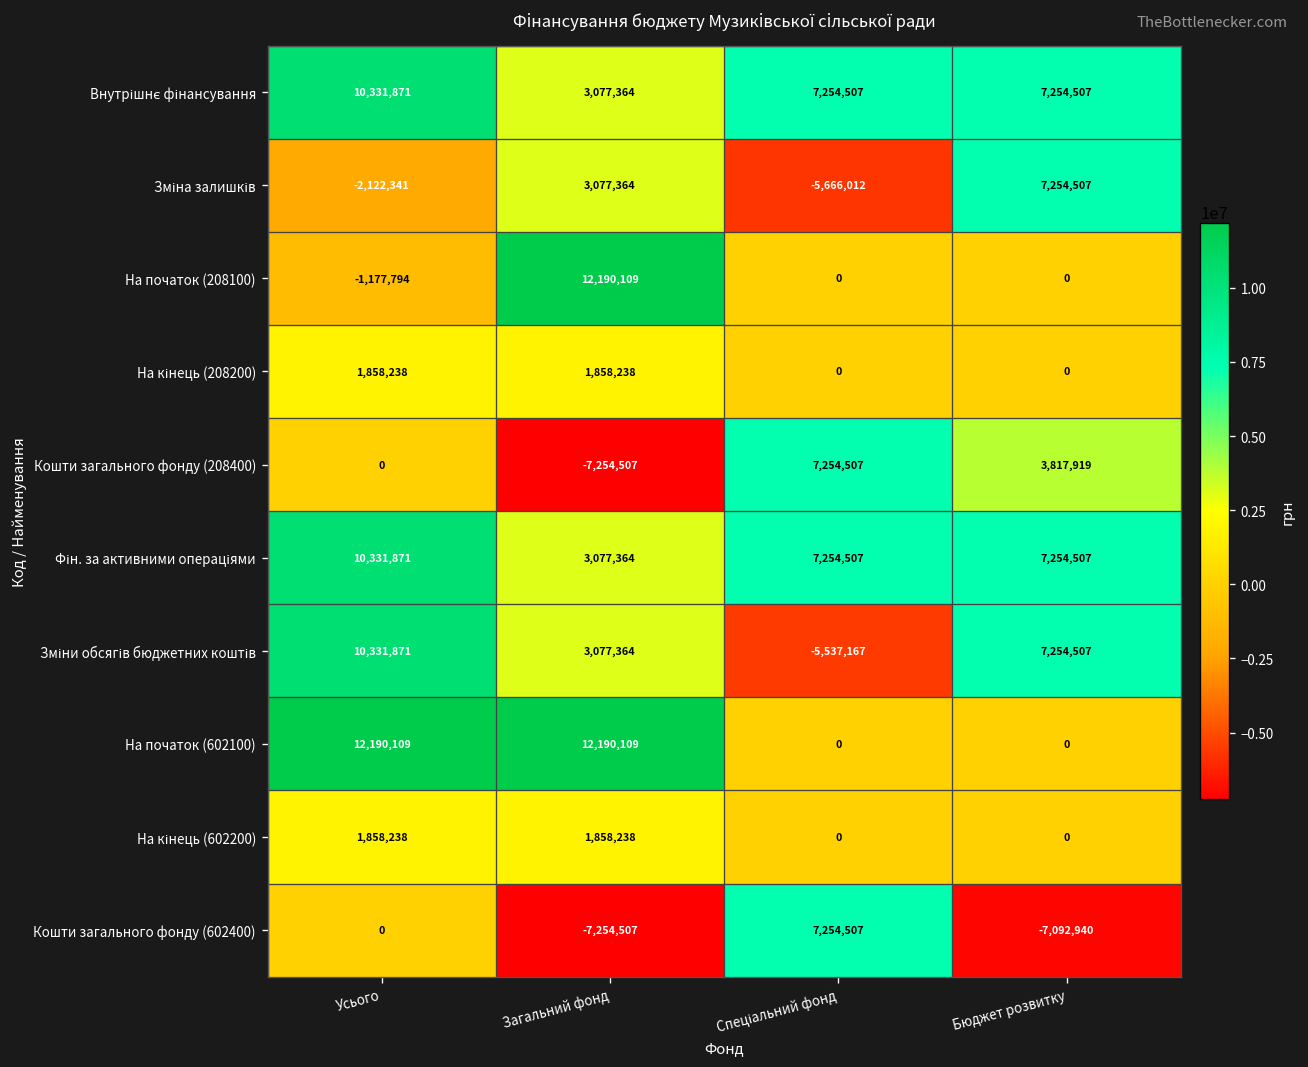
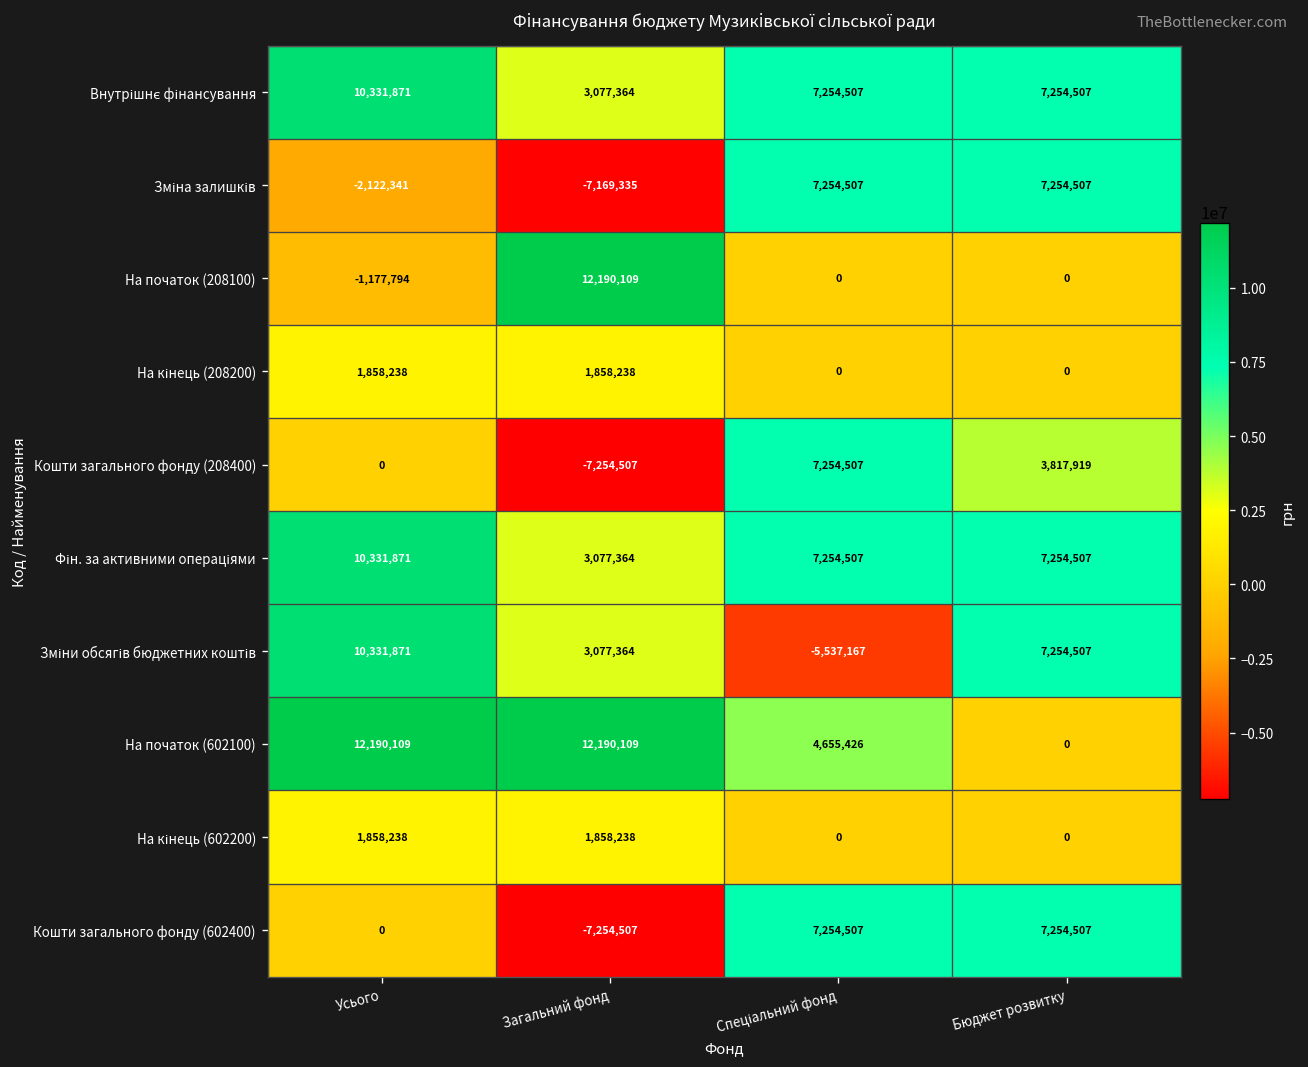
  {
    "Внутрішнє фінансування": {
      "Усього": "10,331,871",
      "Загальний фонд": "3,077,364",
      "Спеціальний фонд": "7,254,507",
      "Бюджет розвитку": "7,254,507"
    },
    "Зміна залишків": {
      "Усього": "-2,122,341",
-     "Загальний фонд": "3,077,364",
-     "Спеціальний фонд": "-5,666,012",
+     "Загальний фонд": "-7,169,335",
+     "Спеціальний фонд": "7,254,507",
      "Бюджет розвитку": "7,254,507"
    },
    "На початок (208100)": {
      "Усього": "-1,177,794",
      "Загальний фонд": "12,190,109",
      "Спеціальний фонд": "0",
      "Бюджет розвитку": "0"
    },
    "На кінець (208200)": {
      "Усього": "1,858,238",
      "Загальний фонд": "1,858,238",
      "Спеціальний фонд": "0",
      "Бюджет розвитку": "0"
    },
    "Кошти загального фонду (208400)": {
      "Усього": "0",
      "Загальний фонд": "-7,254,507",
      "Спеціальний фонд": "7,254,507",
      "Бюджет розвитку": "3,817,919"
    },
    "Фін. за активними операціями": {
      "Усього": "10,331,871",
      "Загальний фонд": "3,077,364",
      "Спеціальний фонд": "7,254,507",
      "Бюджет розвитку": "7,254,507"
    },
    "Зміни обсягів бюджетних коштів": {
      "Усього": "10,331,871",
      "Загальний фонд": "3,077,364",
      "Спеціальний фонд": "-5,537,167",
      "Бюджет розвитку": "7,254,507"
    },
    "На початок (602100)": {
      "Усього": "12,190,109",
      "Загальний фонд": "12,190,109",
-     "Спеціальний фонд": "0",
+     "Спеціальний фонд": "4,655,426",
      "Бюджет розвитку": "0"
    },
    "На кінець (602200)": {
      "Усього": "1,858,238",
      "Загальний фонд": "1,858,238",
      "Спеціальний фонд": "0",
      "Бюджет розвитку": "0"
    },
    "Кошти загального фонду (602400)": {
      "Усього": "0",
      "Загальний фонд": "-7,254,507",
      "Спеціальний фонд": "7,254,507",
-     "Бюджет розвитку": "-7,092,940"
+     "Бюджет розвитку": "7,254,507"
    }
  }
